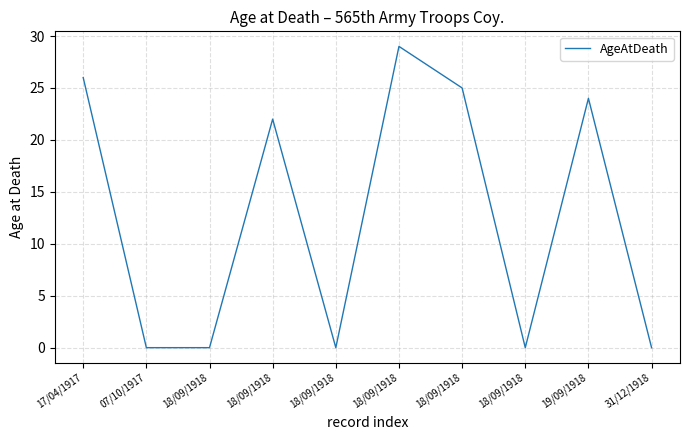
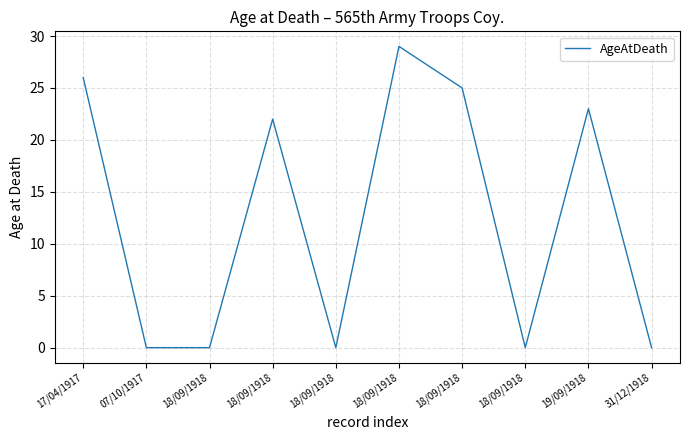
  {
    "17/04/1917": 26,
    "07/10/1917": 0,
-   "19/09/1918": 24,
+   "19/09/1918": 23,
    "31/12/1918": 0
  }
